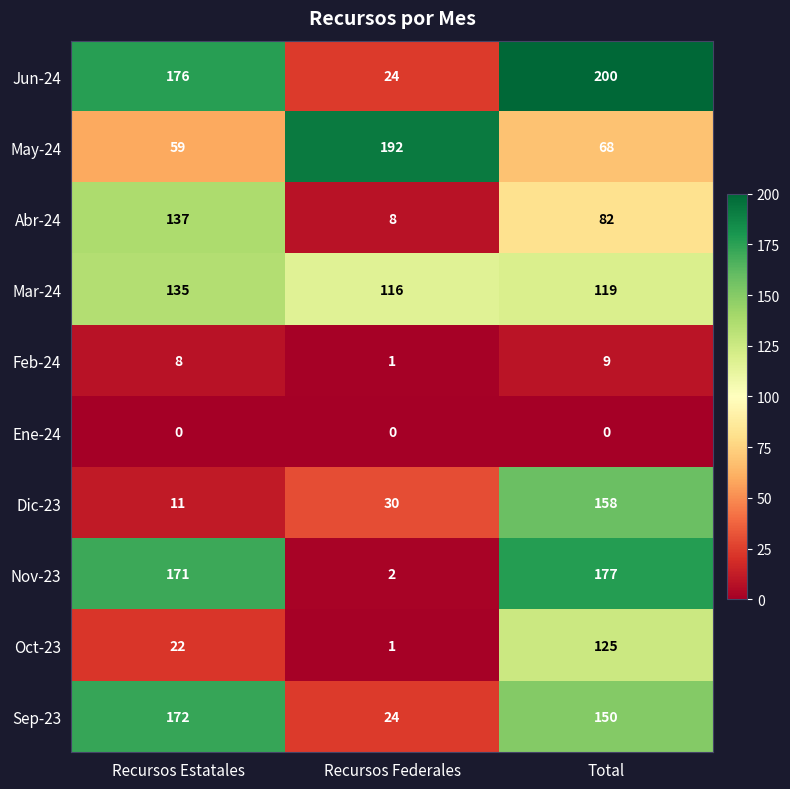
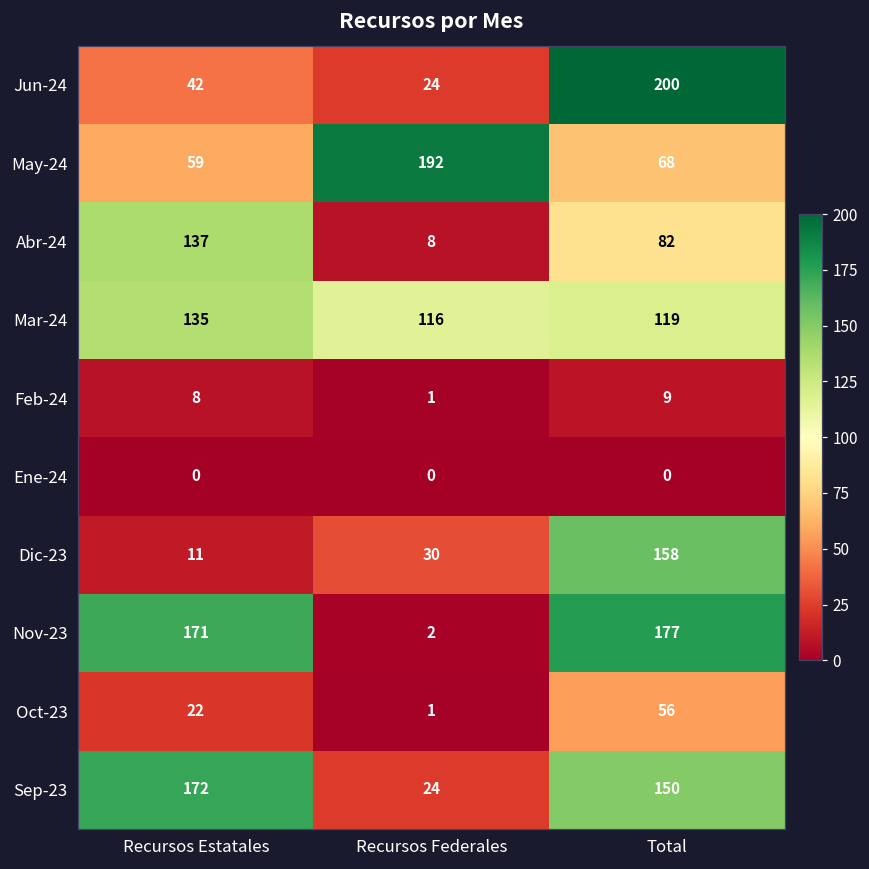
  {
    "Jun-24": {
-     "Recursos Estatales": 176,
+     "Recursos Estatales": 42,
      "Recursos Federales": 24,
      "Total": 200
    },
    "May-24": {
      "Recursos Estatales": 59,
      "Recursos Federales": 192,
      "Total": 68
    },
    "Abr-24": {
      "Recursos Estatales": 137,
      "Recursos Federales": 8,
      "Total": 82
    },
    "Mar-24": {
      "Recursos Estatales": 135,
      "Recursos Federales": 116,
      "Total": 119
    },
    "Feb-24": {
      "Recursos Estatales": 8,
      "Recursos Federales": 1,
      "Total": 9
    },
    "Ene-24": {
      "Recursos Estatales": 0,
      "Recursos Federales": 0,
      "Total": 0
    },
    "Dic-23": {
      "Recursos Estatales": 11,
      "Recursos Federales": 30,
      "Total": 158
    },
    "Nov-23": {
      "Recursos Estatales": 171,
      "Recursos Federales": 2,
      "Total": 177
    },
    "Oct-23": {
      "Recursos Estatales": 22,
      "Recursos Federales": 1,
-     "Total": 125
+     "Total": 56
    },
    "Sep-23": {
      "Recursos Estatales": 172,
      "Recursos Federales": 24,
      "Total": 150
    }
  }
